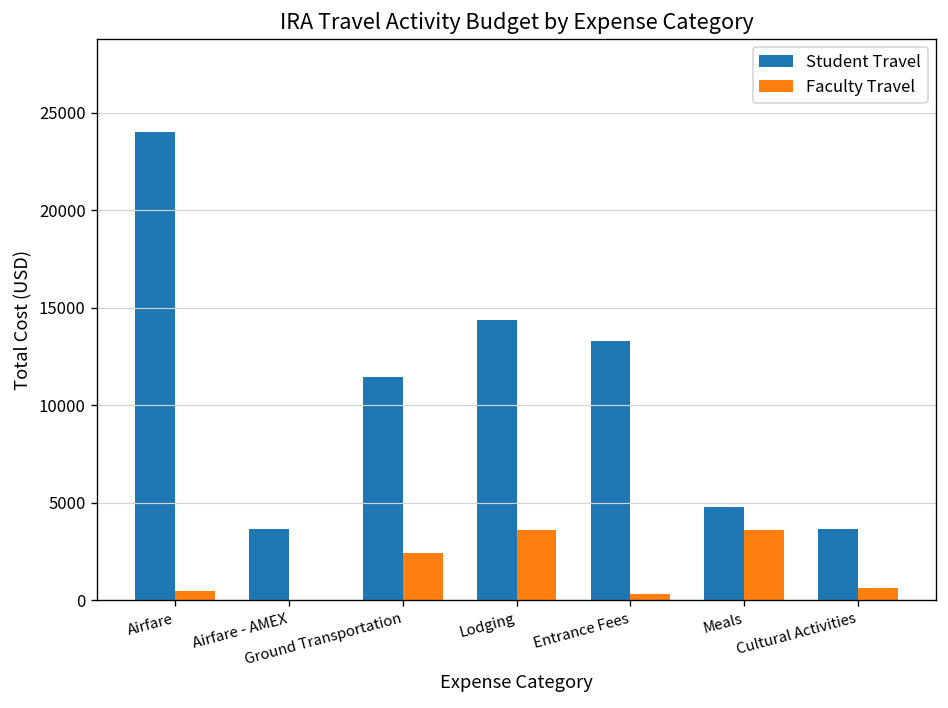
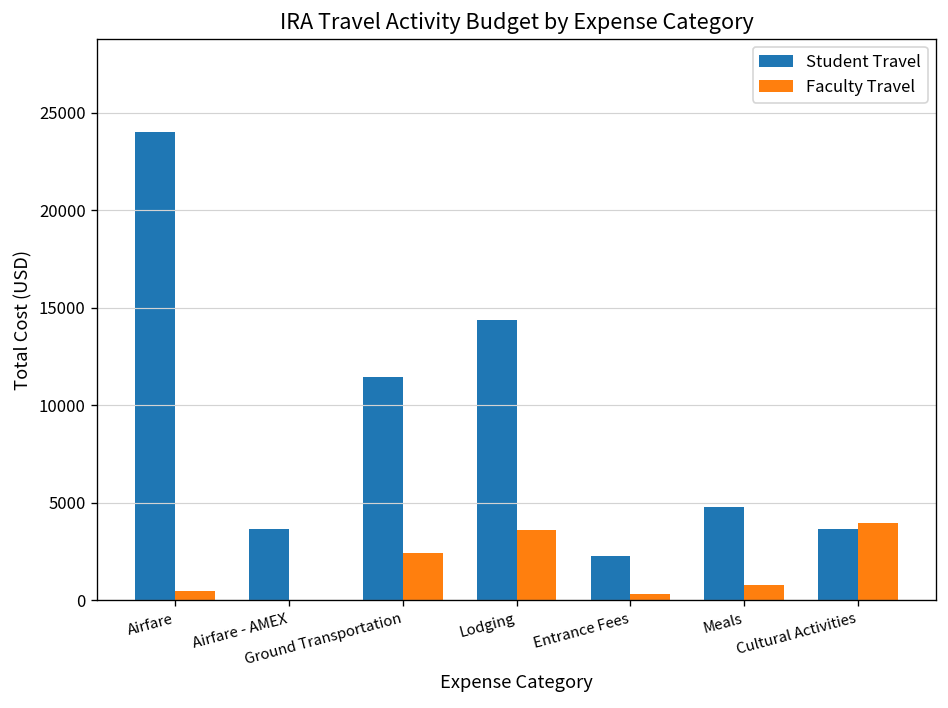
  {
    "Student Travel": {
      "Airfare": 24000,
      "Airfare - AMEX": 3600,
      "Ground Transportation": 11500,
      "Lodging": 14400,
-     "Entrance Fees": 13300,
+     "Entrance Fees": 2300,
      "Meals": 4800,
      "Cultural Activities": 3700
    },
    "Faculty Travel": {
      "Airfare": 500,
      "Ground Transportation": 2400,
      "Lodging": 3600,
      "Entrance Fees": 300,
-     "Meals": 3600,
-     "Cultural Activities": 600
+     "Meals": 800,
+     "Cultural Activities": 4000
    }
  }
